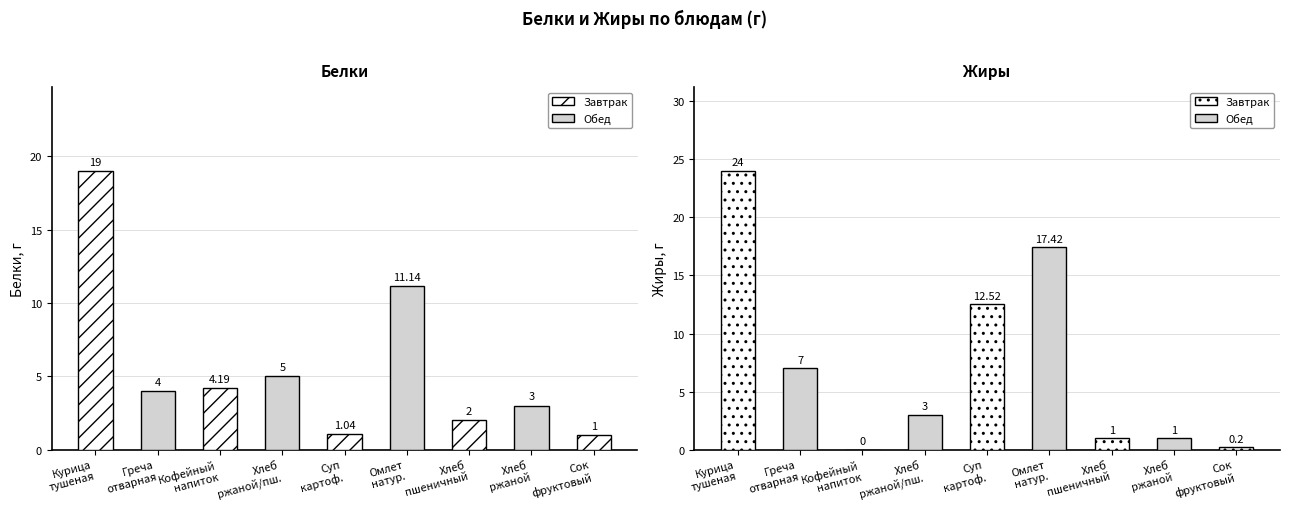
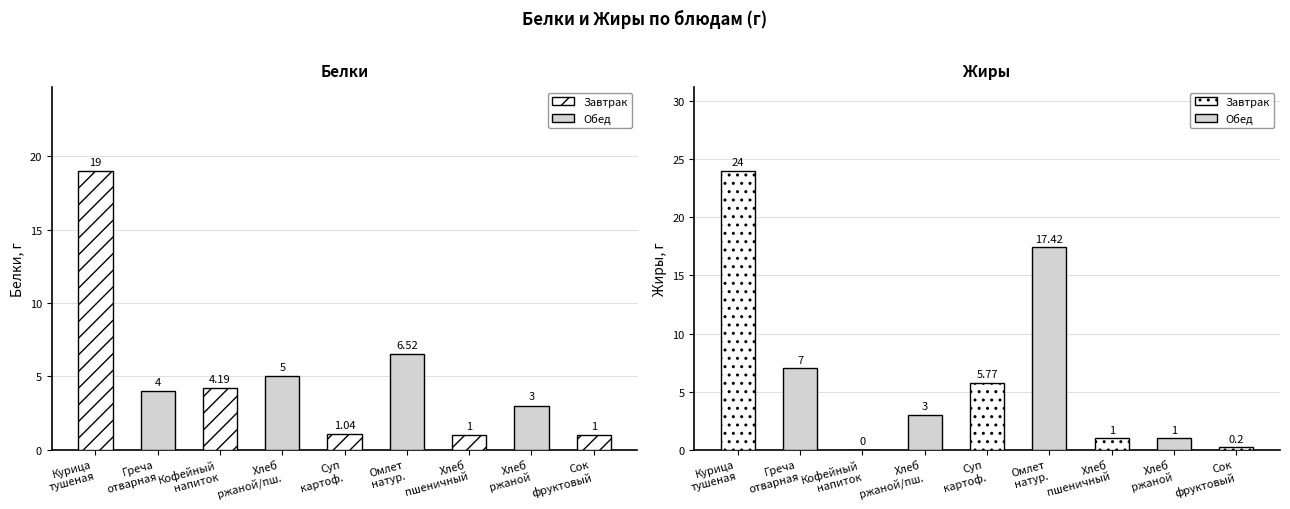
  {
    "Белки": {
      "Курица тушеная": 19,
      "Греча отварная": 4,
      "Кофейный напиток": 4.19,
      "Хлеб ржаной/пш.": 5,
      "Суп картоф.": 1.04,
-     "Омлет натур.": 11.14,
-     "Хлеб пшеничный": 2,
+     "Омлет натур.": 6.52,
+     "Хлеб пшеничный": 1,
      "Хлеб ржаной": 3,
      "Сок фруктовый": 1
    },
    "Жиры": {
      "Курица тушеная": 24,
      "Греча отварная": 7,
      "Кофейный напиток": 0,
      "Хлеб ржаной/пш.": 3,
-     "Суп картоф.": 12.52,
+     "Суп картоф.": 5.77,
      "Омлет натур.": 17.42,
      "Хлеб пшеничный": 1,
      "Хлеб ржаной": 1,
      "Сок фруктовый": 0.2
    }
  }
